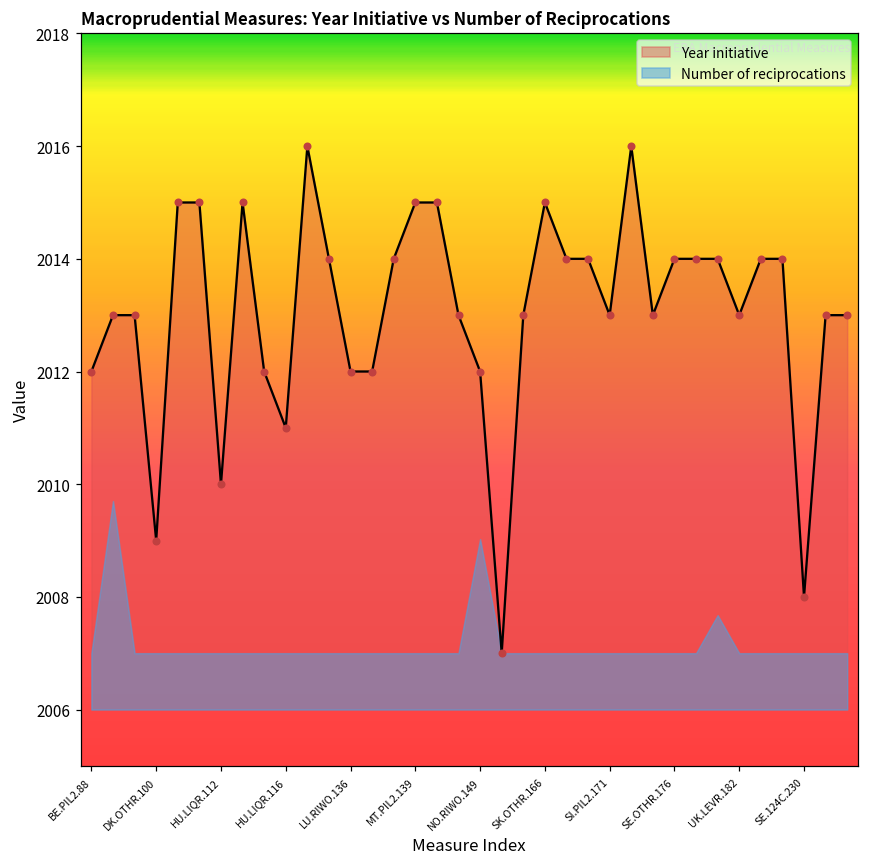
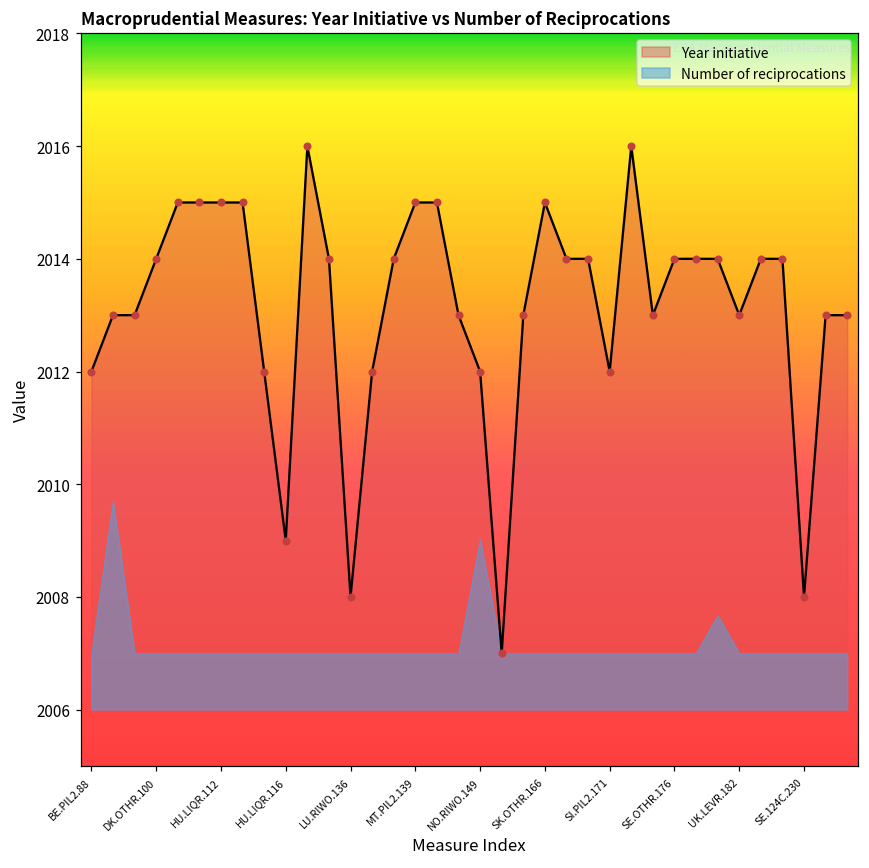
  {
    "Year initiative": {
      "BE.PIL2.88": 2012,
-     "DK.OTHR.100": 2009,
-     "HU.LIQR.112": 2010,
-     "HU.LIQR.116": 2011,
-     "LU.RIWO.136": 2012,
+     "DK.OTHR.100": 2014,
+     "HU.LIQR.112": 2015,
+     "HU.LIQR.116": 2009,
+     "LU.RIWO.136": 2008,
      "MT.PIL2.139": 2015,
      "NO.RIWO.149": 2012,
      "SK.OTHR.166": 2015,
-     "SI.PIL2.171": 2013,
+     "SI.PIL2.171": 2012,
      "SE.OTHR.176": 2014,
      "UK.LEVR.182": 2013,
      "SE.124C.230": 2008
    },
    "Number of reciprocations": {
      "BE.PIL2.88": 2007,
      "DK.OTHR.100": 2007,
      "HU.LIQR.112": 2007,
      "HU.LIQR.116": 2007,
      "LU.RIWO.136": 2007,
      "MT.PIL2.139": 2007,
      "NO.RIWO.149": 2009,
      "SK.OTHR.166": 2007,
      "SI.PIL2.171": 2007,
      "SE.OTHR.176": 2007,
      "UK.LEVR.182": 2007,
      "SE.124C.230": 2007
    }
  }
